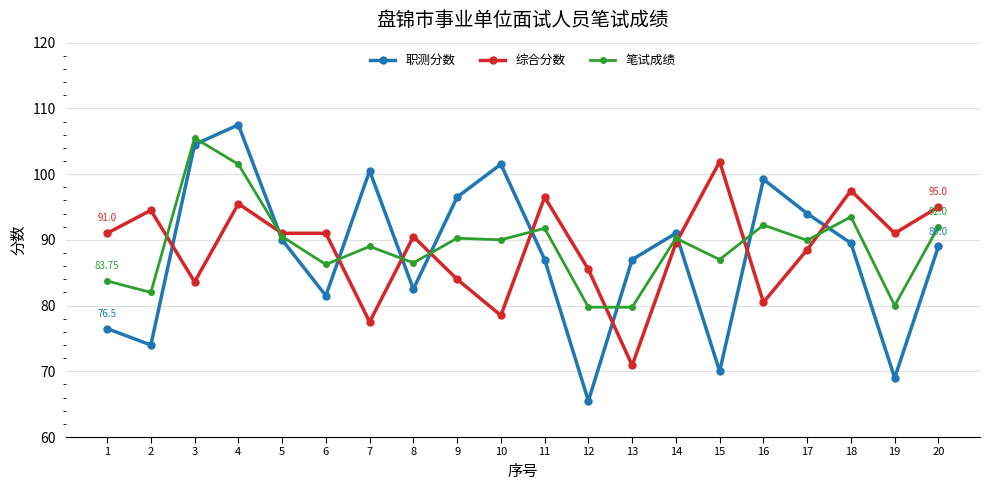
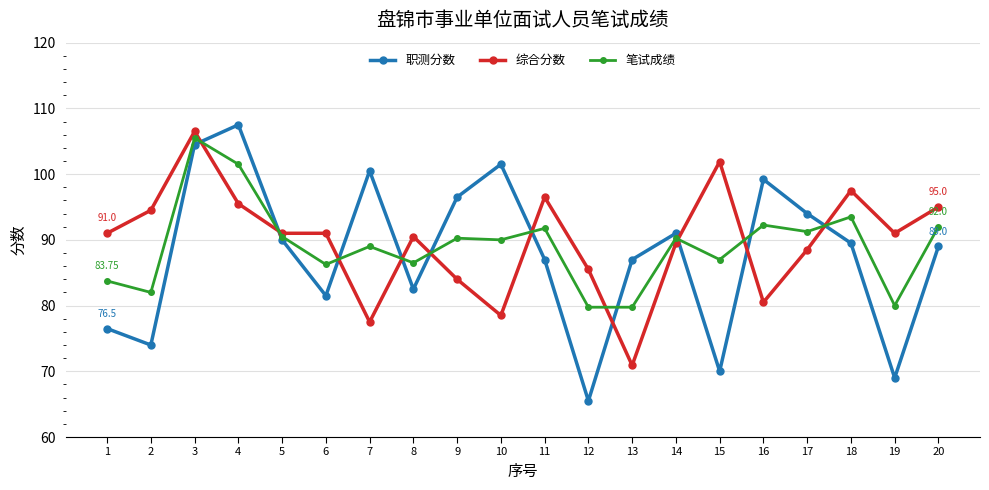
  {
    "职测分数": {
      "1": 76.5
    },
    "综合分数": {
      "2": 95,
-     "3": 84,
+     "3": 107,
      "4": 96,
      "5": 91,
      "6": 91,
      "7": 78,
      "8": 91,
      "9": 84,
      "10": 79,
      "11": 97,
      "12": 86,
      "13": 71,
      "14": 90,
      "15": 102,
      "16": 81,
      "17": 89,
      "18": 98,
      "19": 91
    },
    "笔试成绩": {
      "2": 82,
      "3": 106,
      "4": 102,
      "5": 91,
      "6": 86,
      "7": 89,
      "8": 87,
      "9": 90,
      "10": 90,
      "11": 92,
      "12": 80,
      "13": 80,
      "14": 90,
      "15": 87,
      "16": 92,
-     "17": 90,
+     "17": 91,
      "18": 94,
      "19": 80
    }
  }
